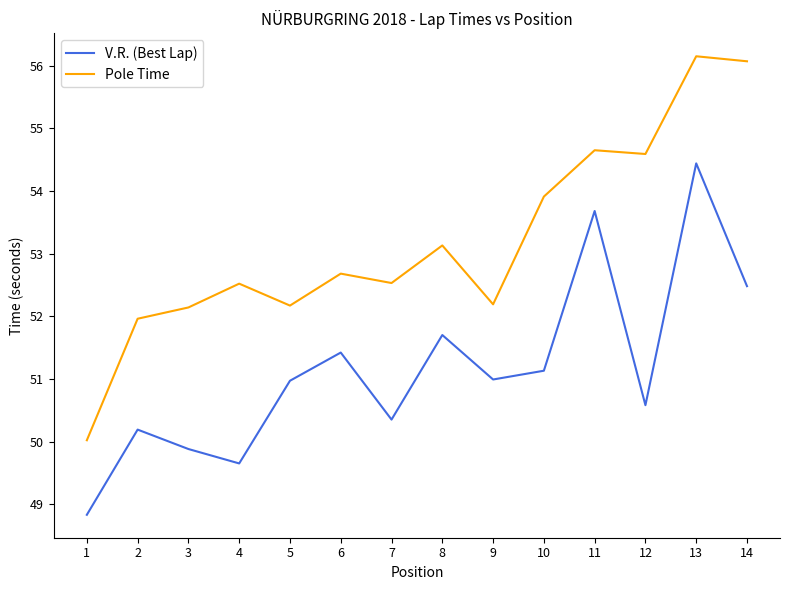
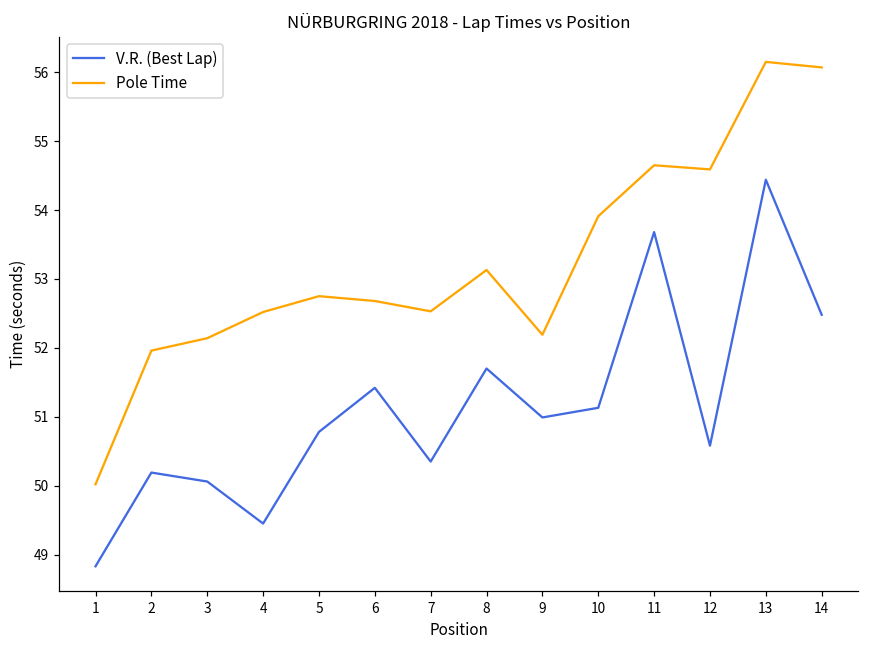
  {
    "V.R. (Best Lap)": {
      "1": 48.8,
      "2": 50.2,
-     "3": 49.9,
-     "4": 49.7,
-     "5": 51.0,
+     "3": 50.1,
+     "4": 49.5,
+     "5": 50.8,
      "6": 51.4,
      "7": 50.4,
      "8": 51.7,
      "9": 51.0,
      "10": 51.1,
      "11": 53.7,
      "12": 50.6,
      "13": 54.4,
      "14": 52.5
    },
    "Pole Time": {
      "1": 50.0,
      "2": 52.0,
      "3": 52.1,
      "4": 52.5,
-     "5": 52.2,
+     "5": 52.8,
      "6": 52.7,
      "7": 52.5,
      "8": 53.1,
      "9": 52.2,
      "10": 53.9,
      "11": 54.7,
      "12": 54.6,
      "13": 56.2,
      "14": 56.1
    }
  }
